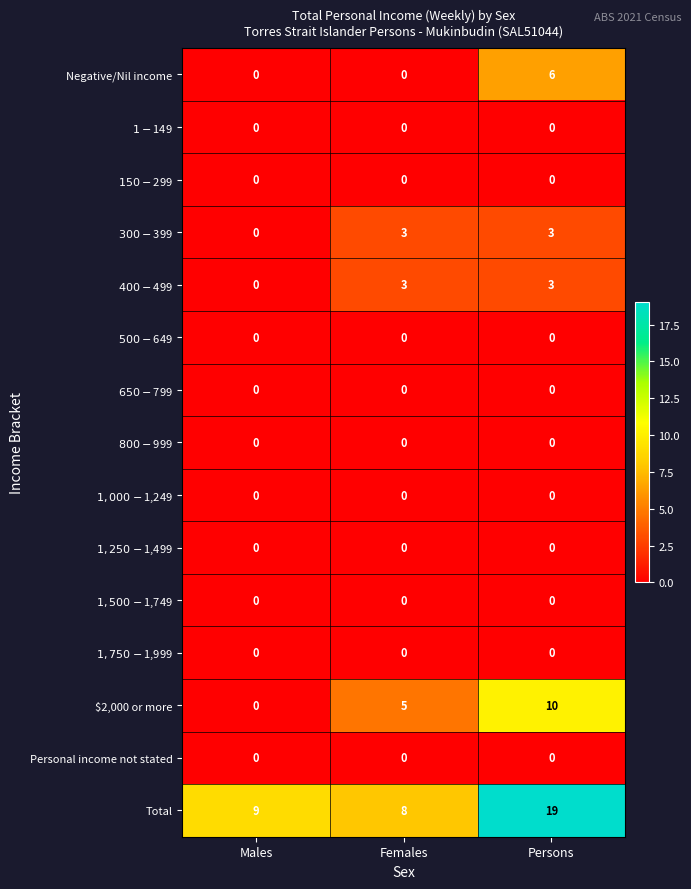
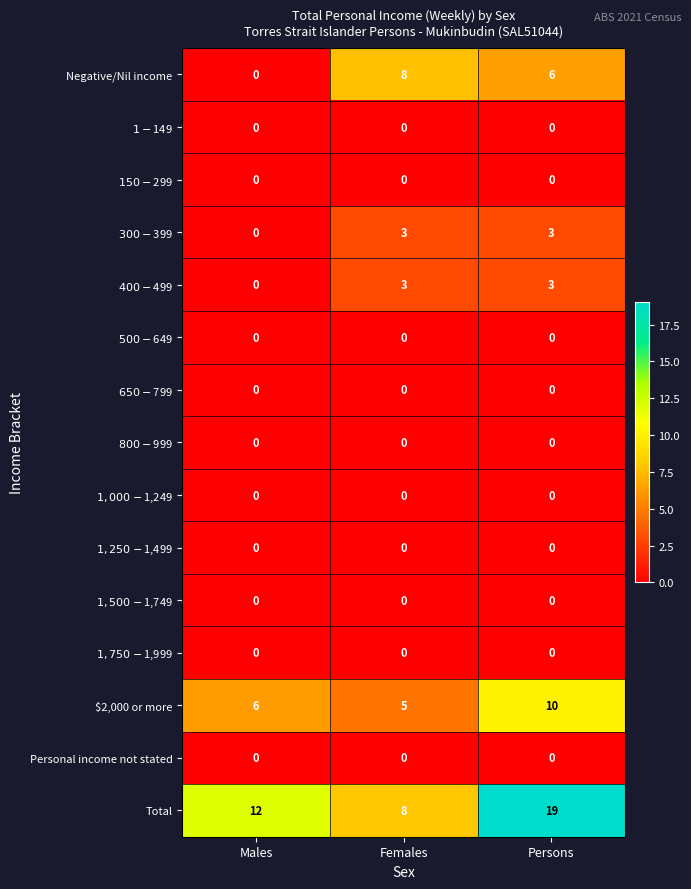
  {
    "Negative/Nil income": {
      "Males": 0,
-     "Females": 0,
+     "Females": 8,
      "Persons": 6
    },
    "$2,000 or more": {
-     "Males": 0,
+     "Males": 6,
      "Females": 5,
      "Persons": 10
    },
    "Personal income not stated": {
      "Males": 0,
      "Females": 0,
      "Persons": 0
    },
    "Total": {
-     "Males": 9,
+     "Males": 12,
      "Females": 8,
      "Persons": 19
    }
  }
